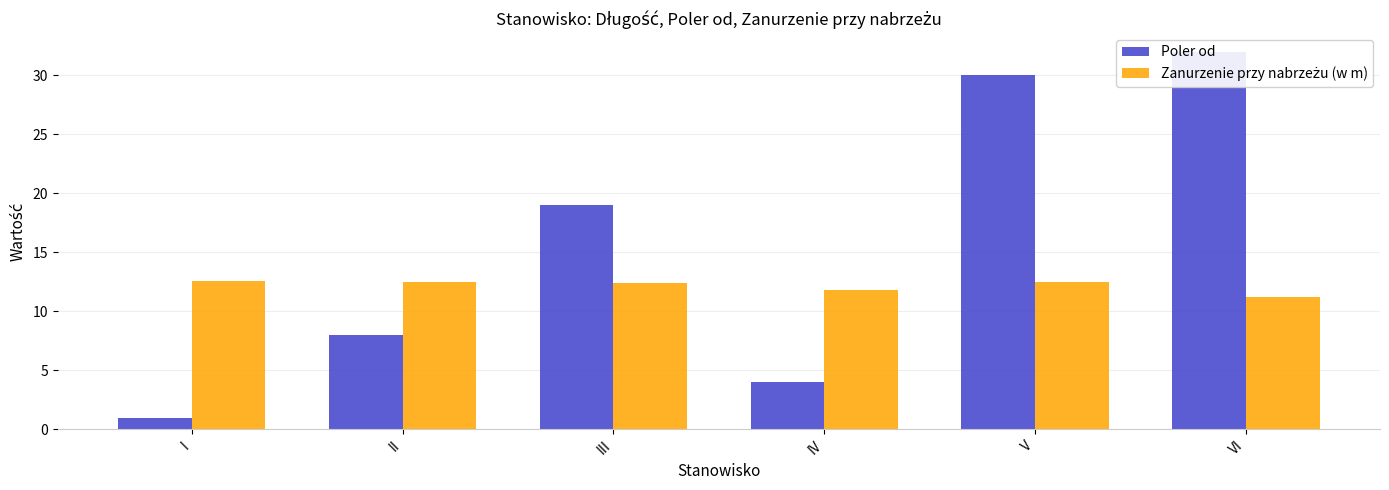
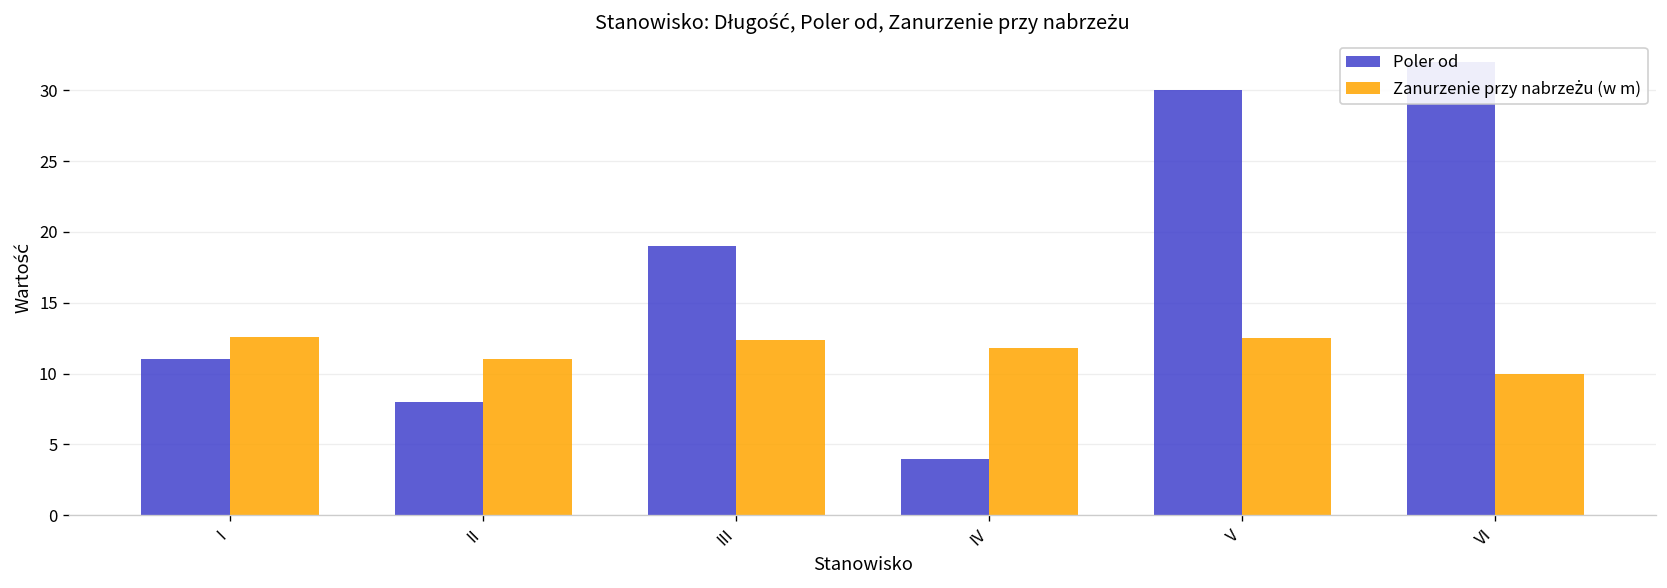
  {
    "Poler od": {
-     "I": 1,
+     "I": 11,
      "II": 8,
      "III": 19,
      "IV": 4,
      "V": 30
    },
    "Zanurzenie przy nabrzeżu (w m)": {
      "I": 12.6,
-     "II": 12.5,
+     "II": 11.0,
      "III": 12.4,
      "IV": 11.8,
      "V": 12.5,
-     "VI": 11.2
+     "VI": 10.0
    }
  }
